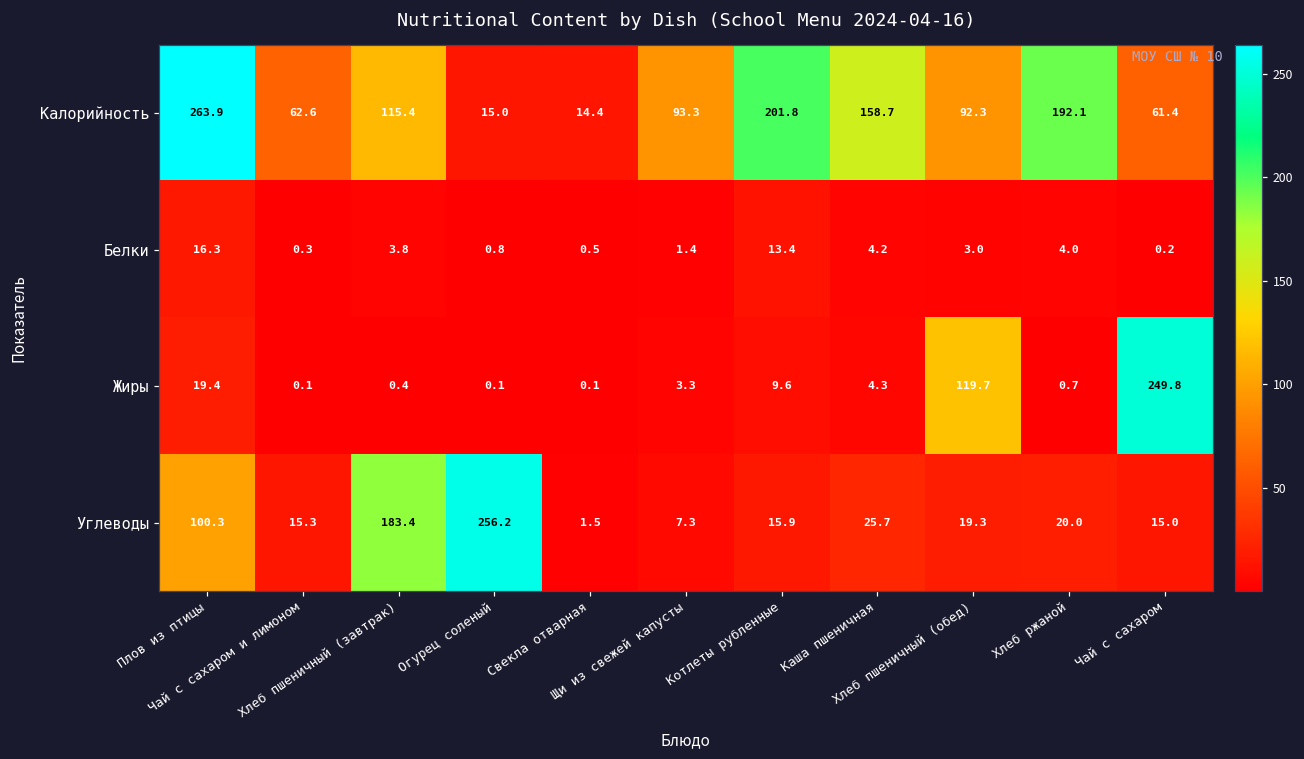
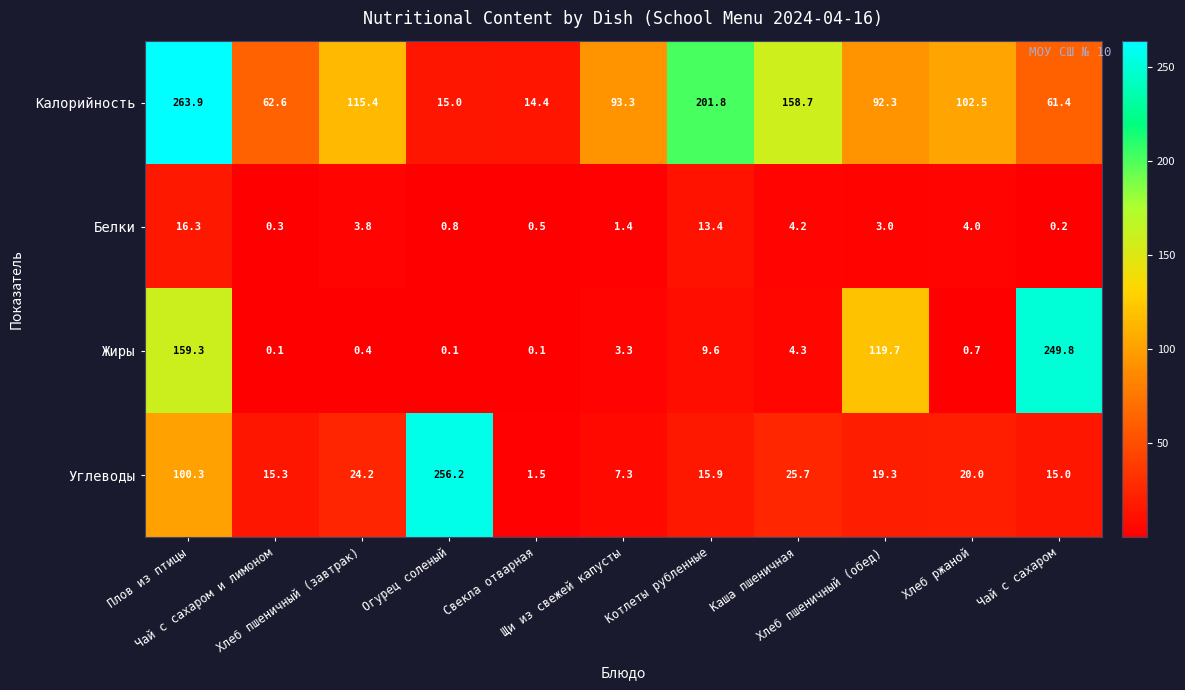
  {
    "Калорийность": {
      "Плов из птицы": 263.9,
      "Чай с сахаром и лимоном": 62.6,
      "Хлеб пшеничный (завтрак)": 115.4,
      "Огурец соленый": 15.0,
      "Свекла отварная": 14.4,
      "Щи из свежей капусты": 93.3,
      "Котлеты рубленные": 201.8,
      "Каша пшеничная": 158.7,
      "Хлеб пшеничный (обед)": 92.3,
-     "Хлеб ржаной": 192.1
+     "Хлеб ржаной": 102.5
    },
    "Белки": {
      "Плов из птицы": 16.3,
      "Чай с сахаром и лимоном": 0.3,
      "Хлеб пшеничный (завтрак)": 3.8,
      "Огурец соленый": 0.8,
      "Свекла отварная": 0.5,
      "Щи из свежей капусты": 1.4,
      "Котлеты рубленные": 13.4,
      "Каша пшеничная": 4.2,
      "Хлеб пшеничный (обед)": 3.0,
      "Хлеб ржаной": 4.0,
      "Чай с сахаром": 0.2
    },
    "Жиры": {
-     "Плов из птицы": 19.4,
+     "Плов из птицы": 159.3,
      "Чай с сахаром и лимоном": 0.1,
      "Хлеб пшеничный (завтрак)": 0.4,
      "Огурец соленый": 0.1,
      "Свекла отварная": 0.1,
      "Щи из свежей капусты": 3.3,
      "Котлеты рубленные": 9.6,
      "Каша пшеничная": 4.3,
      "Хлеб пшеничный (обед)": 119.7,
      "Хлеб ржаной": 0.7,
      "Чай с сахаром": 249.8
    },
    "Углеводы": {
      "Плов из птицы": 100.3,
      "Чай с сахаром и лимоном": 15.3,
-     "Хлеб пшеничный (завтрак)": 183.4,
+     "Хлеб пшеничный (завтрак)": 24.2,
      "Огурец соленый": 256.2,
      "Свекла отварная": 1.5,
      "Щи из свежей капусты": 7.3,
      "Котлеты рубленные": 15.9,
      "Каша пшеничная": 25.7,
      "Хлеб пшеничный (обед)": 19.3,
      "Хлеб ржаной": 20.0,
      "Чай с сахаром": 15.0
    }
  }
